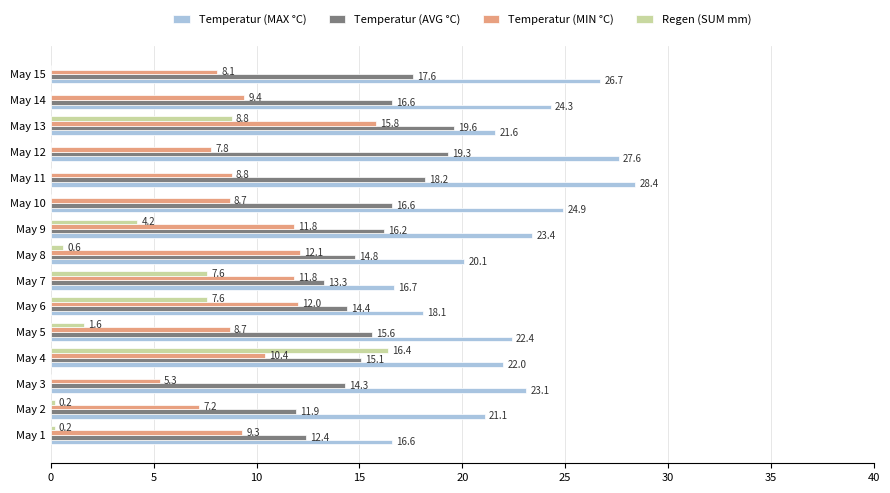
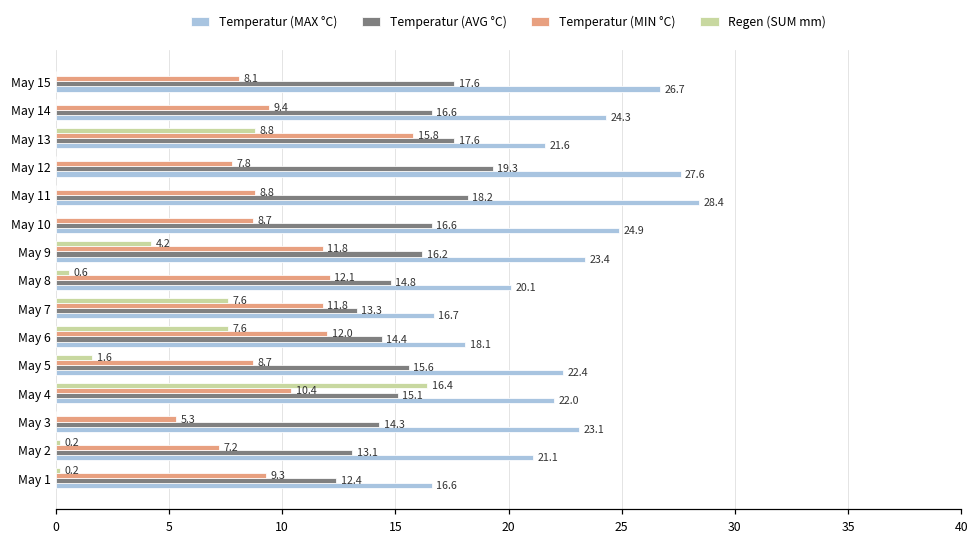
  {
    "Temperatur (MAX °C)": {
      "May 15": 26.7,
      "May 14": 24.3,
      "May 13": 21.6,
      "May 12": 27.6,
      "May 11": 28.4,
      "May 10": 24.9,
      "May 9": 23.4,
      "May 8": 20.1,
      "May 7": 16.7,
      "May 6": 18.1,
      "May 5": 22.4,
      "May 4": 22.0,
      "May 3": 23.1,
      "May 2": 21.1,
      "May 1": 16.6
    },
    "Temperatur (AVG °C)": {
      "May 15": 17.6,
      "May 14": 16.6,
-     "May 13": 19.6,
+     "May 13": 17.6,
      "May 12": 19.3,
      "May 11": 18.2,
      "May 10": 16.6,
      "May 9": 16.2,
      "May 8": 14.8,
      "May 7": 13.3,
      "May 6": 14.4,
      "May 5": 15.6,
      "May 4": 15.1,
      "May 3": 14.3,
-     "May 2": 11.9,
+     "May 2": 13.1,
      "May 1": 12.4
    },
    "Temperatur (MIN °C)": {
      "May 15": 8.1,
      "May 14": 9.4,
      "May 13": 15.8,
      "May 12": 7.8,
      "May 11": 8.8,
      "May 10": 8.7,
      "May 9": 11.8,
      "May 8": 12.1,
      "May 7": 11.8,
      "May 6": 12.0,
      "May 5": 8.7,
      "May 4": 10.4,
      "May 3": 5.3,
      "May 2": 7.2,
      "May 1": 9.3
    },
    "Regen (SUM mm)": {
      "May 13": 8.8,
      "May 9": 4.2,
      "May 8": 0.6,
      "May 7": 7.6,
      "May 6": 7.6,
      "May 5": 1.6,
      "May 4": 16.4,
      "May 2": 0.2,
      "May 1": 0.2
    }
  }
